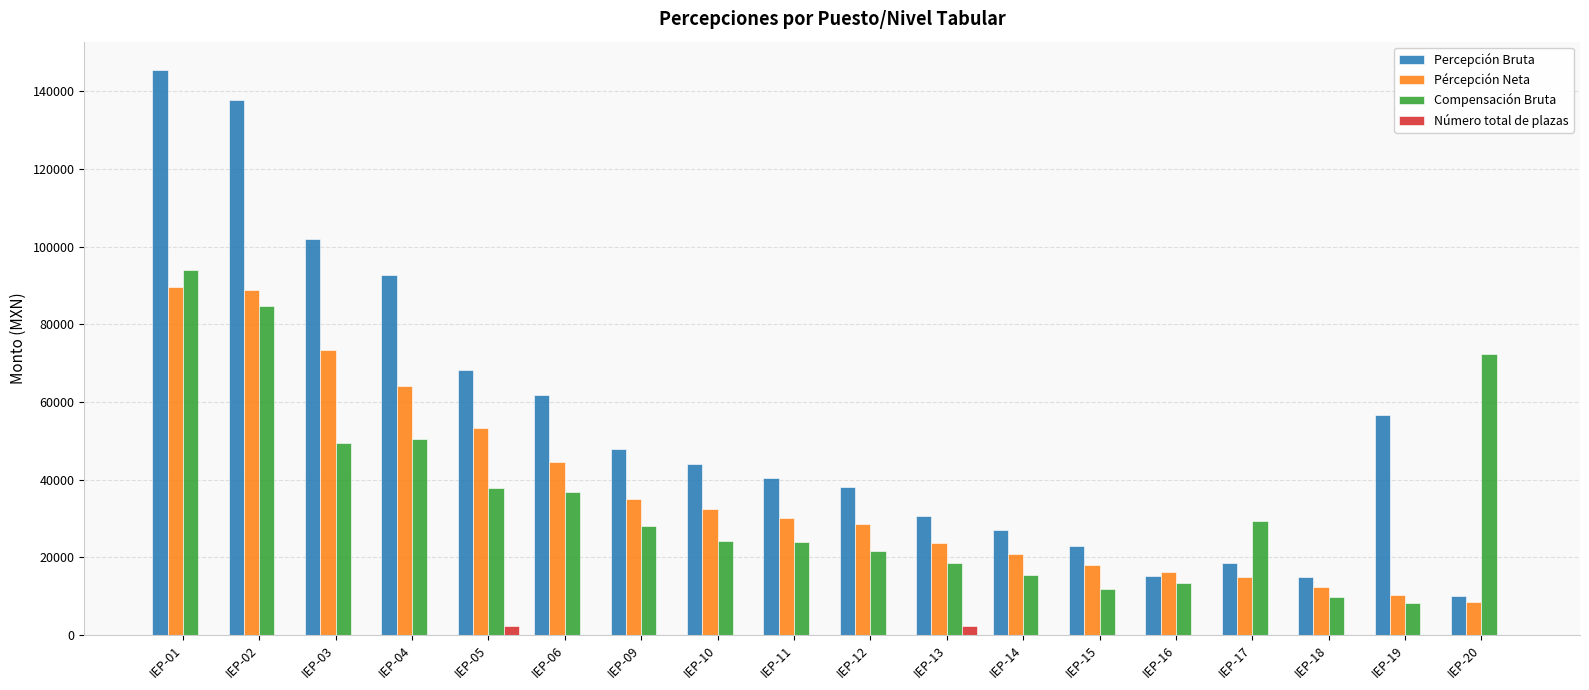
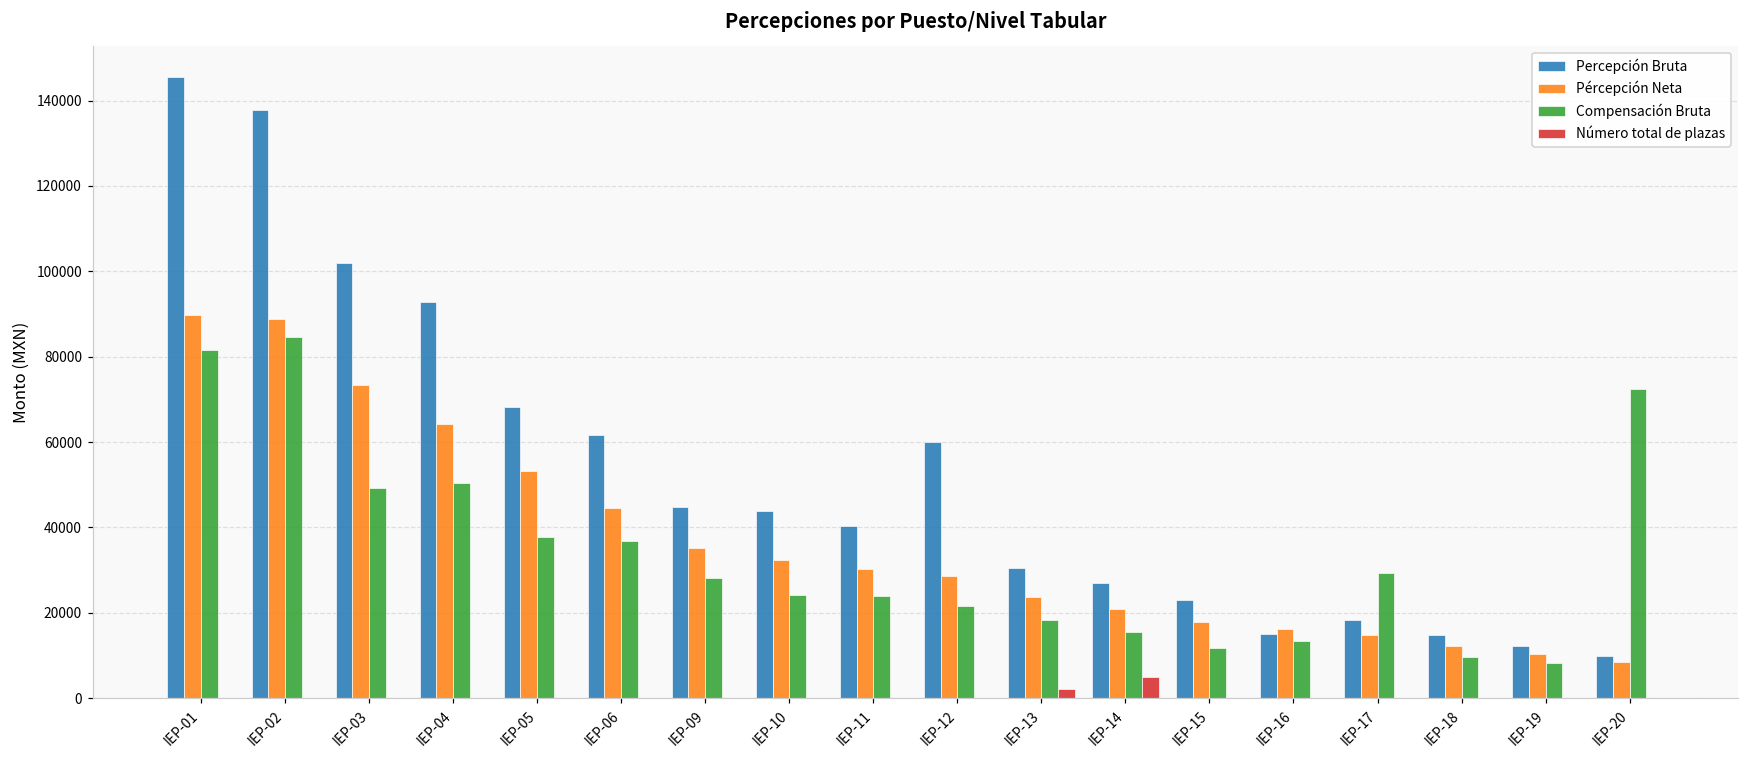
  {
    "Percepción Bruta": {
      "IEP-01": 146000,
      "IEP-02": 138000,
      "IEP-03": 102000,
      "IEP-04": 93000,
      "IEP-05": 68000,
      "IEP-06": 62000,
-     "IEP-09": 48000,
+     "IEP-09": 45000,
      "IEP-10": 44000,
      "IEP-11": 40000,
-     "IEP-12": 38000,
+     "IEP-12": 60000,
      "IEP-13": 31000,
      "IEP-14": 27000,
      "IEP-15": 23000,
      "IEP-16": 15000,
      "IEP-17": 18000,
      "IEP-18": 15000,
-     "IEP-19": 57000,
+     "IEP-19": 12000,
      "IEP-20": 10000
    },
    "Pércepción Neta": {
      "IEP-01": 90000,
      "IEP-02": 89000,
      "IEP-03": 73000,
      "IEP-04": 64000,
      "IEP-05": 53000,
      "IEP-06": 44000,
      "IEP-09": 35000,
      "IEP-10": 32000,
      "IEP-11": 30000,
      "IEP-12": 29000,
      "IEP-13": 24000,
      "IEP-14": 21000,
      "IEP-15": 18000,
      "IEP-16": 16000,
      "IEP-17": 15000,
      "IEP-18": 12000,
      "IEP-19": 10000,
      "IEP-20": 8000
    },
    "Compensación Bruta": {
-     "IEP-01": 94000,
+     "IEP-01": 81000,
      "IEP-02": 85000,
      "IEP-03": 49000,
      "IEP-04": 50000,
      "IEP-05": 38000,
      "IEP-06": 37000,
      "IEP-09": 28000,
      "IEP-10": 24000,
      "IEP-11": 24000,
      "IEP-12": 22000,
      "IEP-13": 18000,
      "IEP-14": 15000,
      "IEP-15": 12000,
      "IEP-16": 13000,
      "IEP-17": 29000,
      "IEP-18": 10000,
      "IEP-19": 8000,
      "IEP-20": 72000
    },
    "Número total de plazas": {
-     "IEP-05": 2000,
+     "IEP-05": 0,
      "IEP-11": 0,
      "IEP-13": 2000,
-     "IEP-14": 0
+     "IEP-14": 5000
    }
  }
